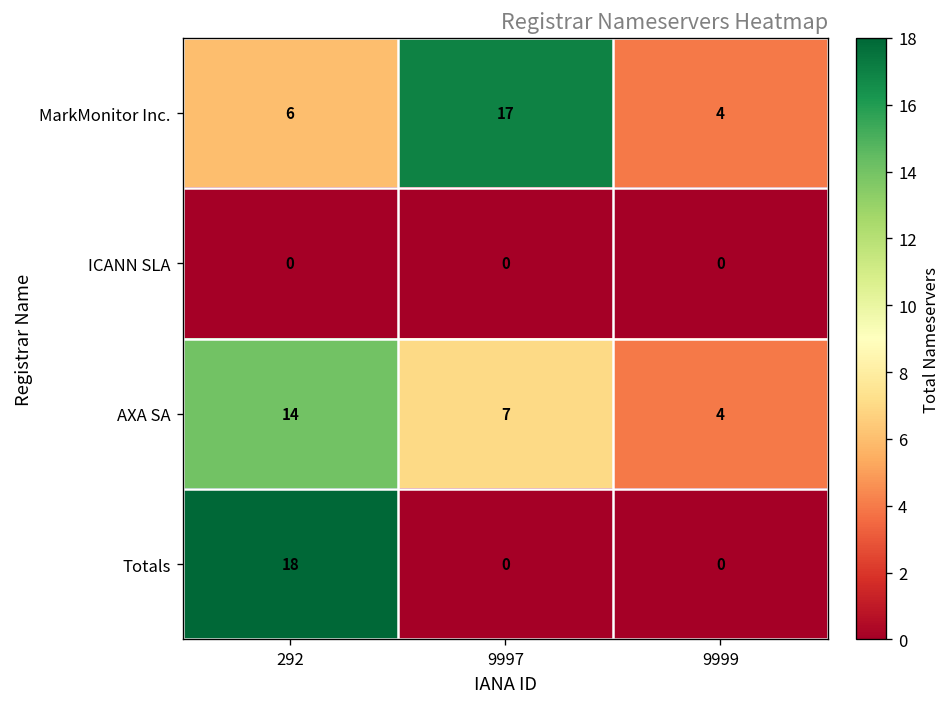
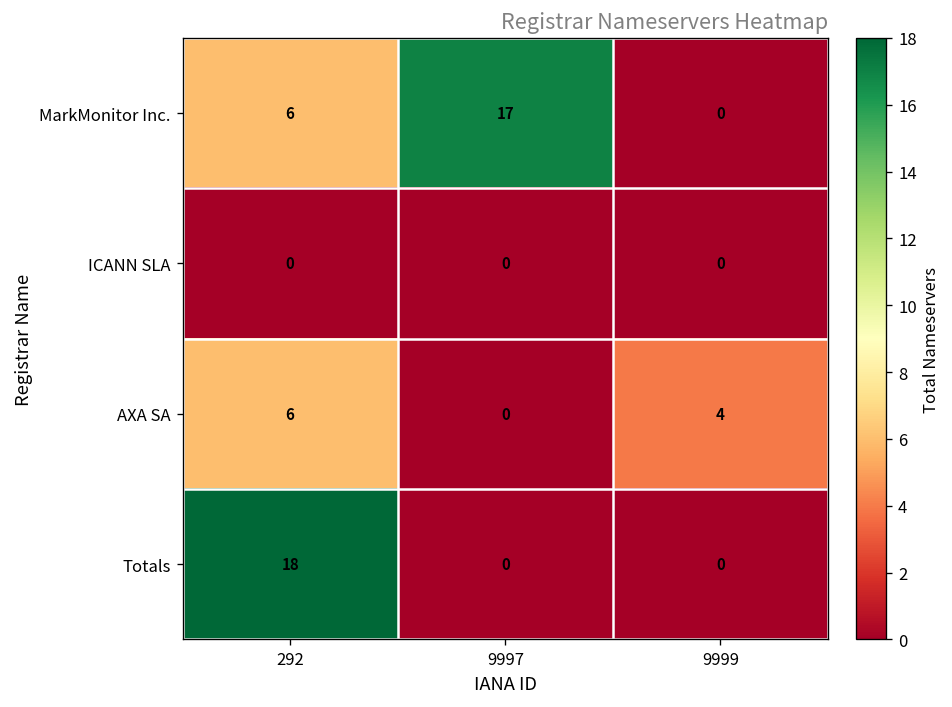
  {
    "MarkMonitor Inc.": {
      "292": 6,
      "9997": 17,
-     "9999": 4
+     "9999": 0
    },
    "ICANN SLA": {
      "292": 0,
      "9997": 0,
      "9999": 0
    },
    "AXA SA": {
-     "292": 14,
-     "9997": 7,
+     "292": 6,
+     "9997": 0,
      "9999": 4
    },
    "Totals": {
      "292": 18,
      "9997": 0,
      "9999": 0
    }
  }
